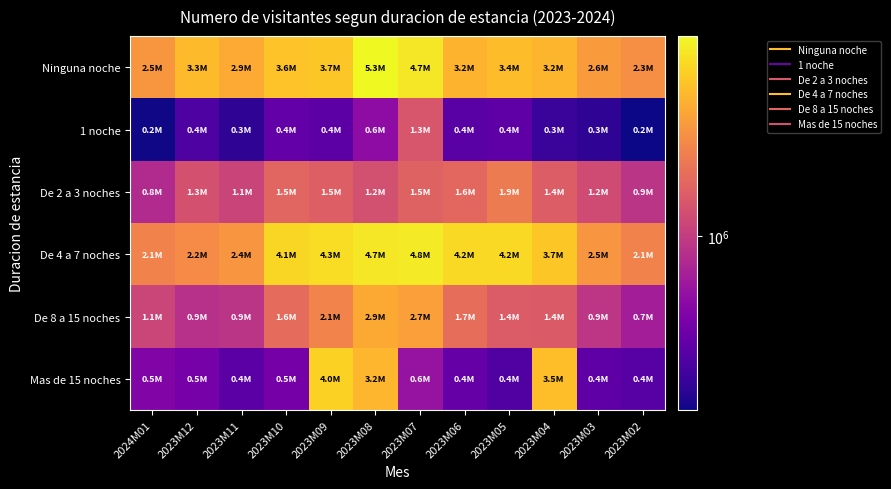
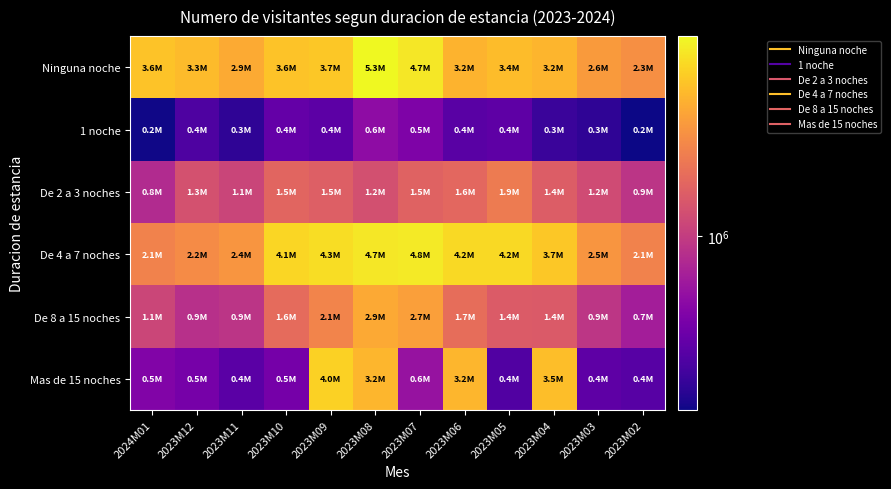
  {
    "Ninguna noche": {
-     "2024M01": "2.5M",
+     "2024M01": "3.6M",
      "2023M12": "3.3M",
      "2023M11": "2.9M",
      "2023M10": "3.6M",
      "2023M09": "3.7M",
      "2023M08": "5.3M",
      "2023M07": "4.7M",
      "2023M06": "3.2M",
      "2023M05": "3.4M",
      "2023M04": "3.2M",
      "2023M03": "2.6M",
      "2023M02": "2.3M"
    },
    "1 noche": {
      "2024M01": "0.2M",
      "2023M12": "0.4M",
      "2023M11": "0.3M",
      "2023M10": "0.4M",
      "2023M09": "0.4M",
      "2023M08": "0.6M",
-     "2023M07": "1.3M",
+     "2023M07": "0.5M",
      "2023M06": "0.4M",
      "2023M05": "0.4M",
      "2023M04": "0.3M",
      "2023M03": "0.3M",
      "2023M02": "0.2M"
    },
    "De 2 a 3 noches": {
      "2024M01": "0.8M",
      "2023M12": "1.3M",
      "2023M11": "1.1M",
      "2023M10": "1.5M",
      "2023M09": "1.5M",
      "2023M08": "1.2M",
      "2023M07": "1.5M",
      "2023M06": "1.6M",
      "2023M05": "1.9M",
      "2023M04": "1.4M",
      "2023M03": "1.2M",
      "2023M02": "0.9M"
    },
    "De 4 a 7 noches": {
      "2024M01": "2.1M",
      "2023M12": "2.2M",
      "2023M11": "2.4M",
      "2023M10": "4.1M",
      "2023M09": "4.3M",
      "2023M08": "4.7M",
      "2023M07": "4.8M",
      "2023M06": "4.2M",
      "2023M05": "4.2M",
      "2023M04": "3.7M",
      "2023M03": "2.5M",
      "2023M02": "2.1M"
    },
    "De 8 a 15 noches": {
      "2024M01": "1.1M",
      "2023M12": "0.9M",
      "2023M11": "0.9M",
      "2023M10": "1.6M",
      "2023M09": "2.1M",
      "2023M08": "2.9M",
      "2023M07": "2.7M",
      "2023M06": "1.7M",
      "2023M05": "1.4M",
      "2023M04": "1.4M",
      "2023M03": "0.9M",
      "2023M02": "0.7M"
    },
    "Mas de 15 noches": {
      "2024M01": "0.5M",
      "2023M12": "0.5M",
      "2023M11": "0.4M",
      "2023M10": "0.5M",
      "2023M09": "4.0M",
      "2023M08": "3.2M",
      "2023M07": "0.6M",
-     "2023M06": "0.4M",
+     "2023M06": "3.2M",
      "2023M05": "0.4M",
      "2023M04": "3.5M",
      "2023M03": "0.4M",
      "2023M02": "0.4M"
    }
  }
